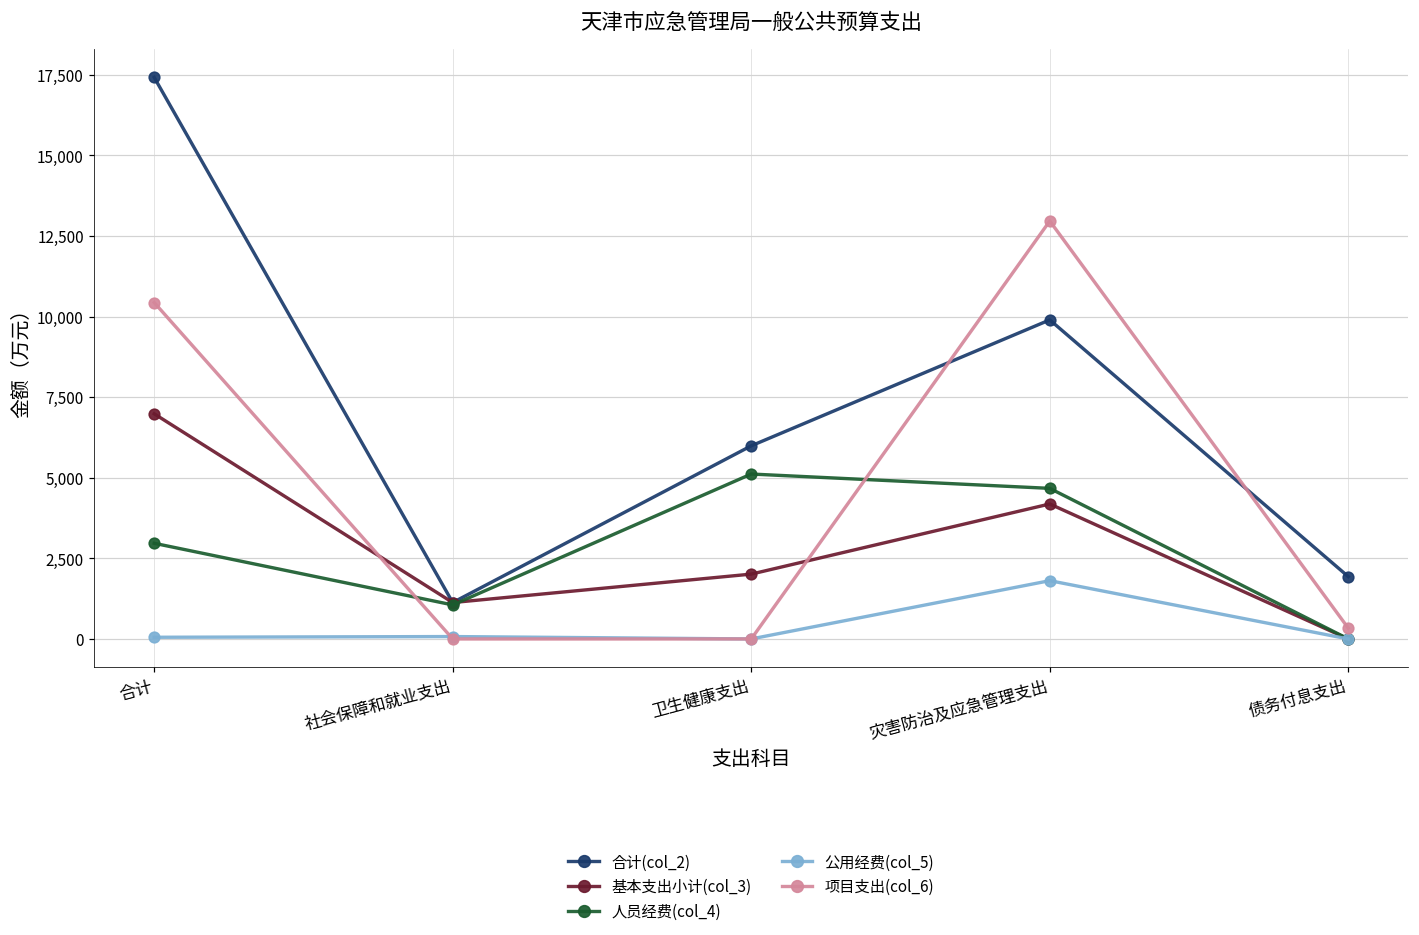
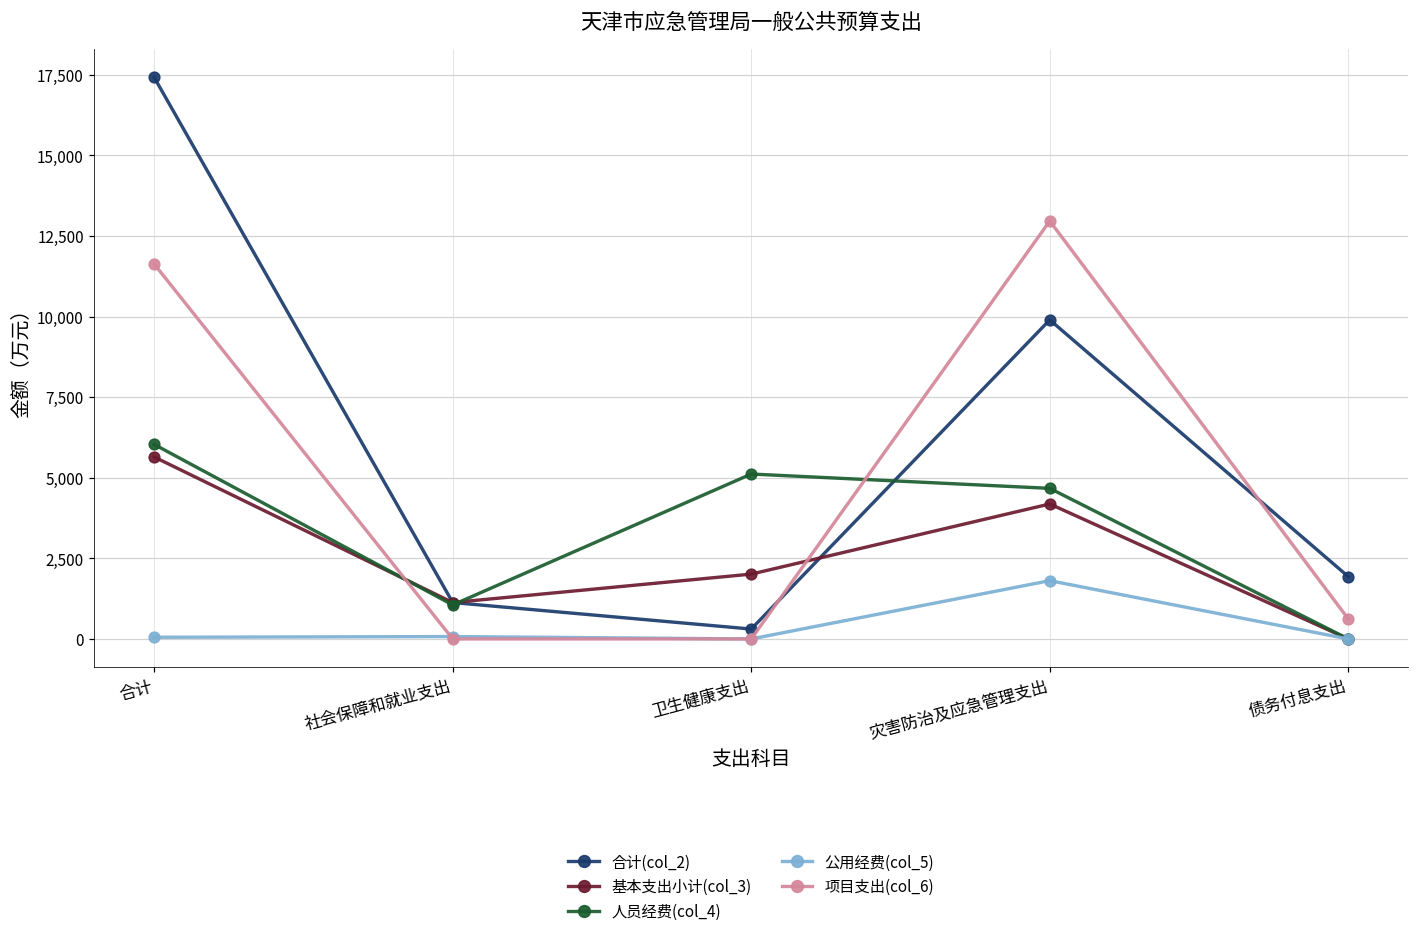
  {
    "合计(col_2)": {
      "合计": "17,400",
-     "卫生健康支出": "6,000",
+     "卫生健康支出": "300",
      "灾害防治及应急管理支出": "9,900",
      "债务付息支出": "1,900"
    },
    "基本支出小计(col_3)": {
-     "合计": "7,000",
+     "合计": "5,600",
      "卫生健康支出": "2,000",
      "灾害防治及应急管理支出": "4,200"
    },
    "人员经费(col_4)": {
-     "合计": "3,000",
+     "合计": "6,000",
      "卫生健康支出": "5,100",
      "灾害防治及应急管理支出": "4,700"
    },
    "公用经费(col_5)": {
      "合计": "100",
      "灾害防治及应急管理支出": "1,800"
    },
    "项目支出(col_6)": {
-     "合计": "10,400",
+     "合计": "11,600",
      "灾害防治及应急管理支出": "13,000",
-     "债务付息支出": "300"
+     "债务付息支出": "600"
    }
  }
